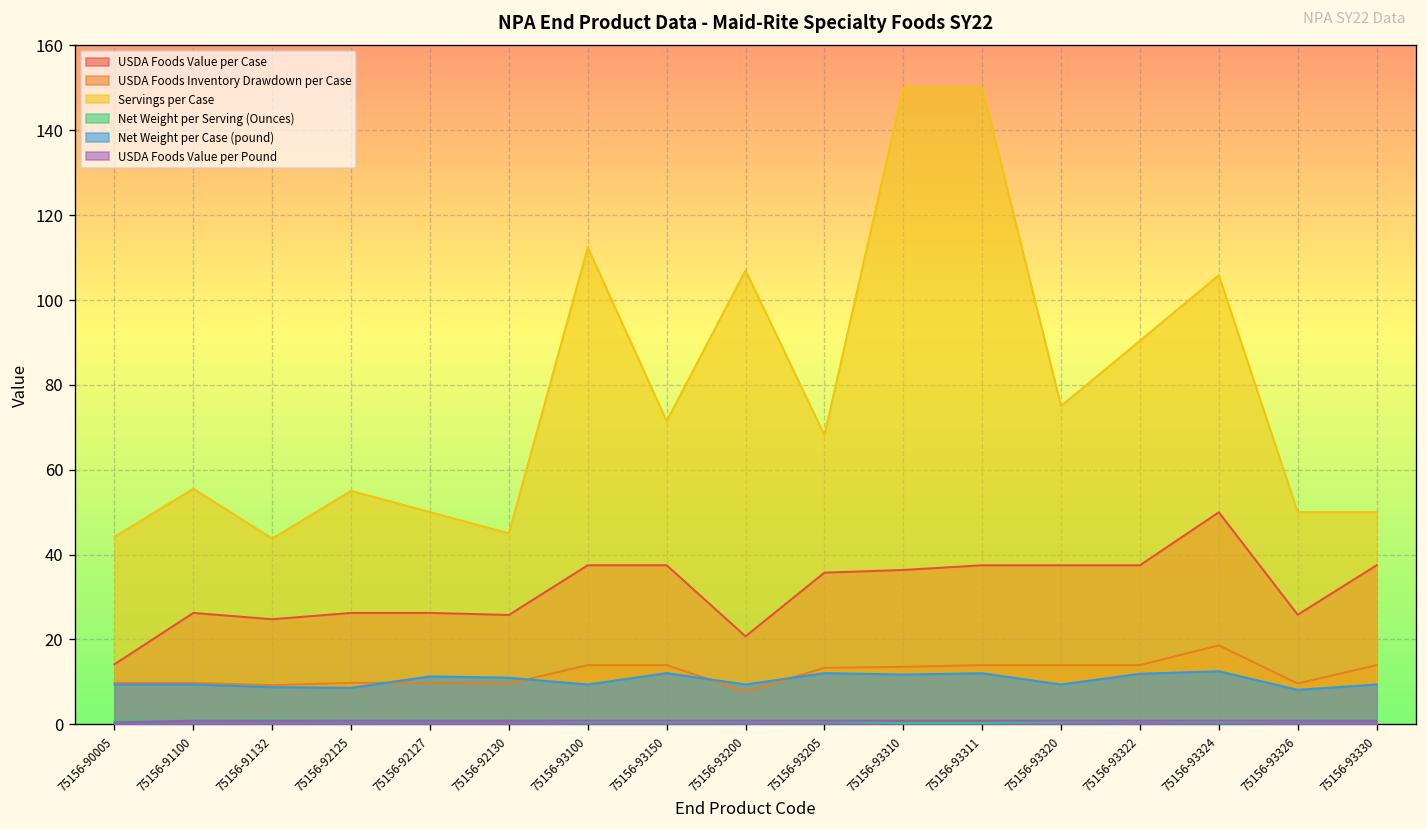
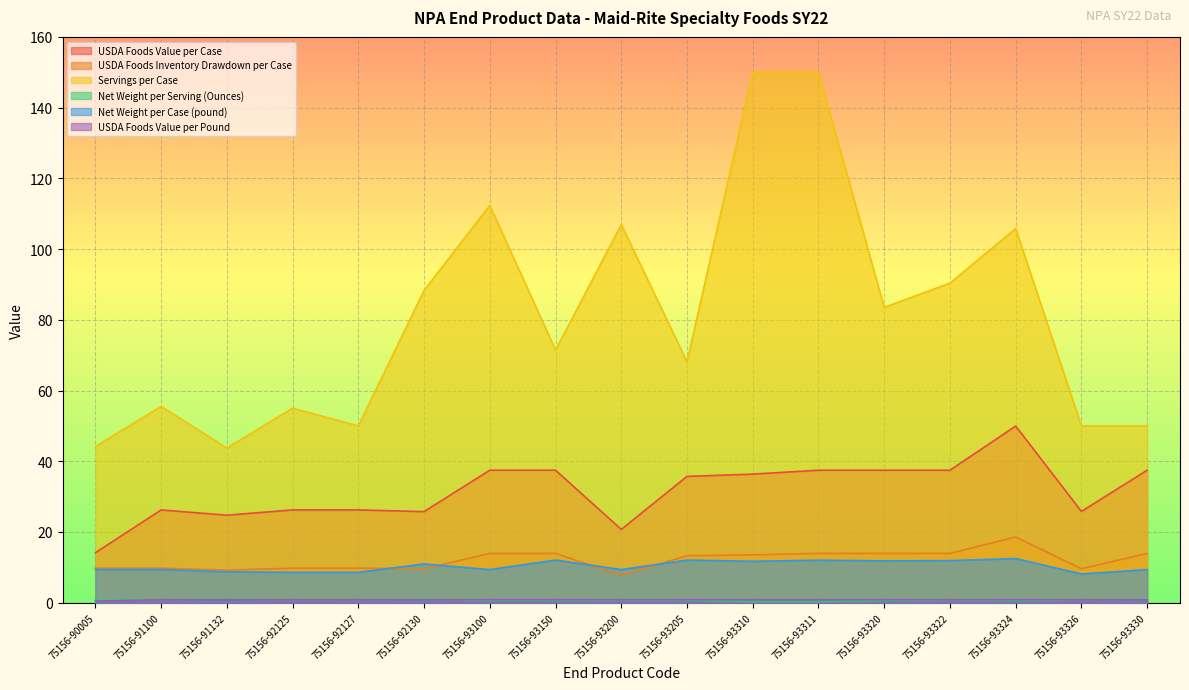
  {
    "Servings per Case": {
      "75156-90005": 44,
      "75156-91100": 56,
      "75156-91132": 44,
      "75156-92125": 55,
      "75156-92127": 50,
-     "75156-92130": 45,
+     "75156-92130": 88,
      "75156-93100": 112,
      "75156-93150": 71,
      "75156-93200": 107,
      "75156-93205": 68,
      "75156-93310": 150,
      "75156-93311": 150,
-     "75156-93320": 75,
+     "75156-93320": 84,
      "75156-93322": 90,
      "75156-93324": 106,
      "75156-93326": 50,
      "75156-93330": 50
    },
    "Net Weight per Case (pound)": {
      "75156-92125": 9,
-     "75156-92127": 11,
+     "75156-92127": 9,
      "75156-92130": 11,
      "75156-93100": 9,
      "75156-93150": 12,
      "75156-93200": 9,
      "75156-93205": 12,
      "75156-93310": 12,
      "75156-93311": 12,
-     "75156-93320": 9,
+     "75156-93320": 12,
      "75156-93322": 12,
      "75156-93324": 13,
      "75156-93326": 8,
      "75156-93330": 9
    }
  }
